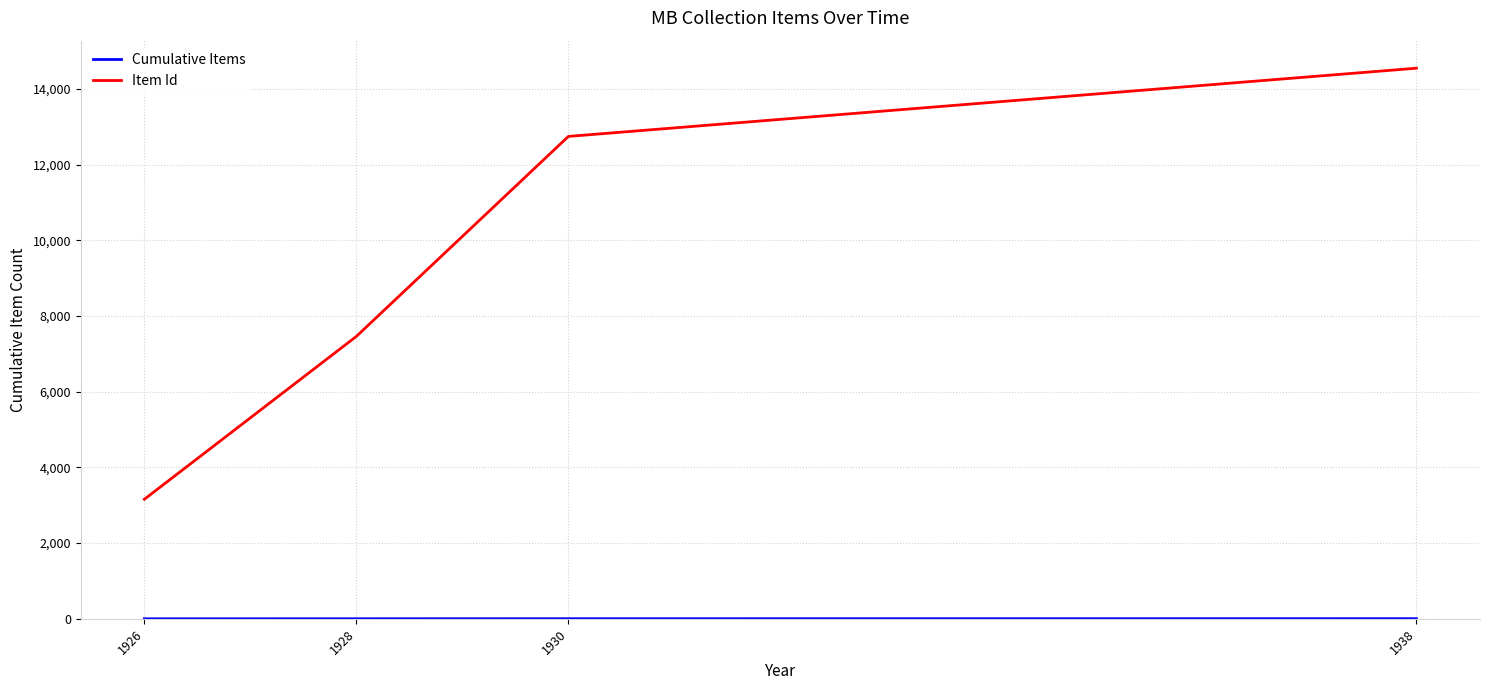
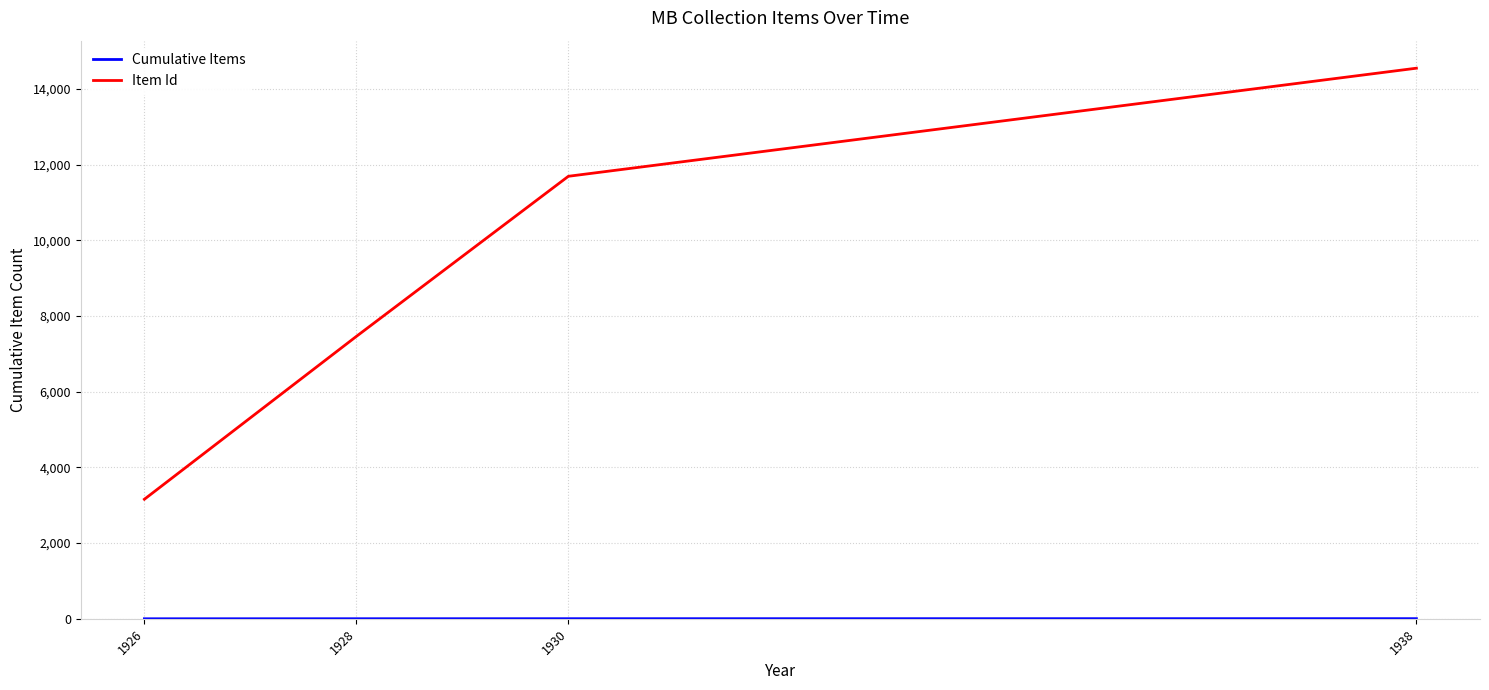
  {
    "Cumulative Items": {
      "1926": "0",
      "1928": "0",
      "1930": "0",
      "1938": "0"
    },
    "Item Id": {
      "1926": "3,200",
      "1928": "7,500",
-     "1930": "12,700",
+     "1930": "11,700",
      "1938": "14,500"
    }
  }
